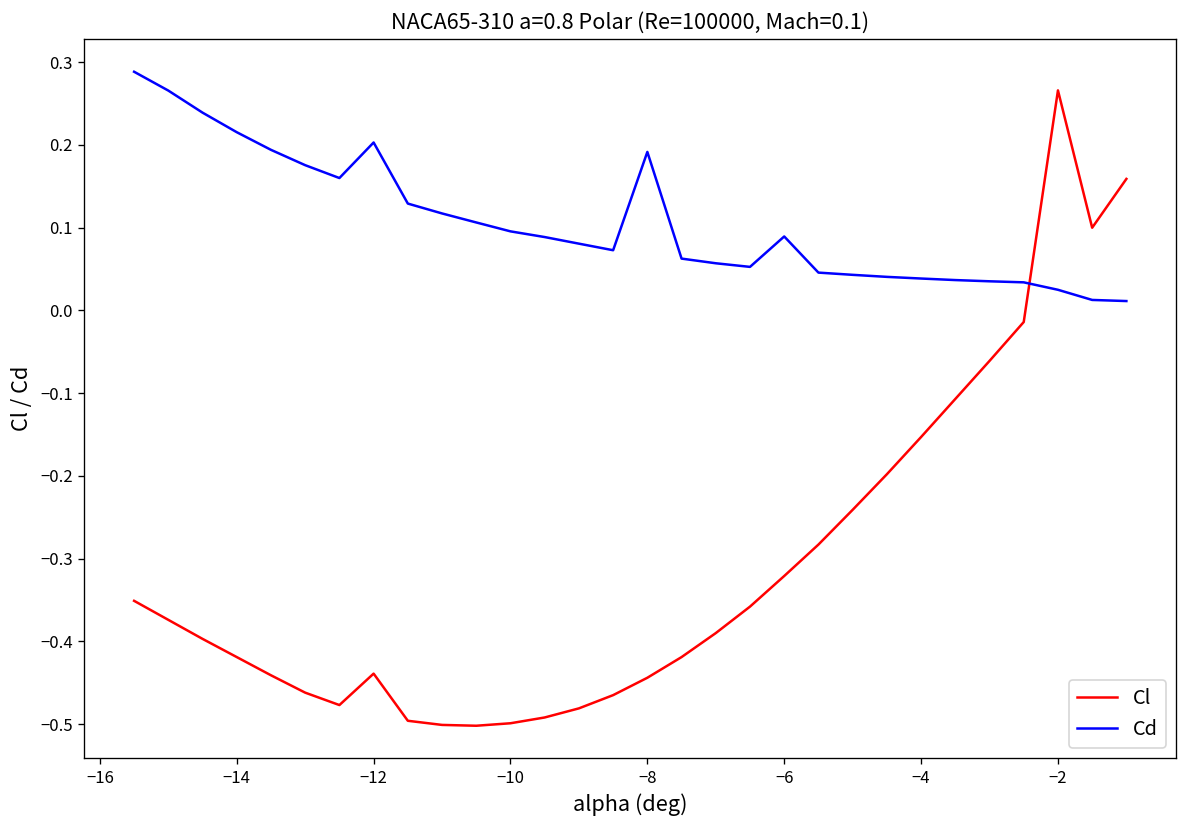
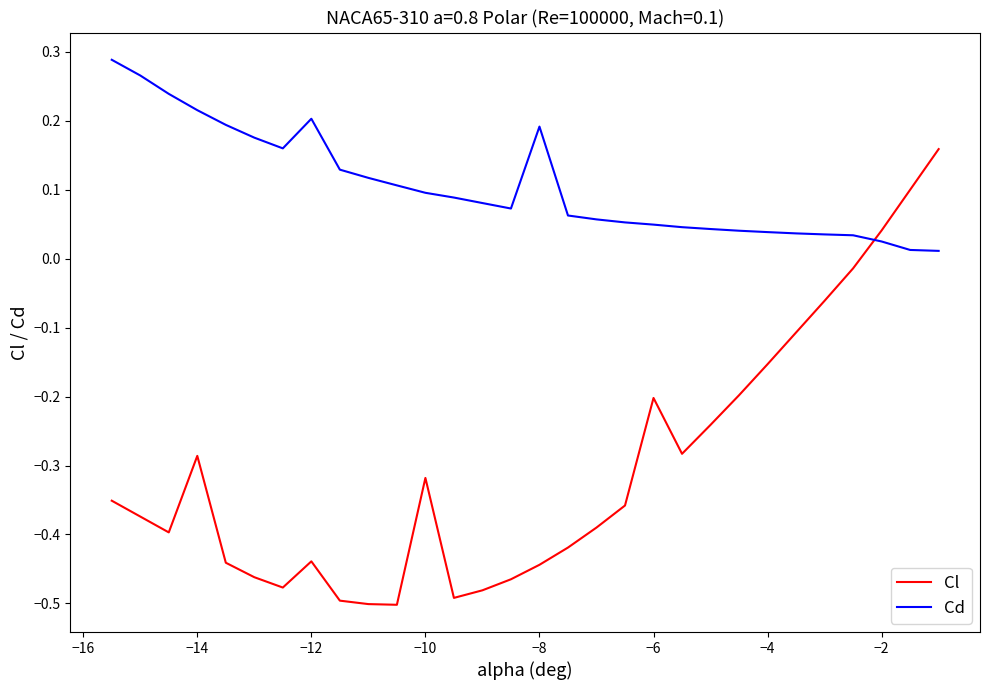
  {
    "Cl": {
-     "−14": -0.42,
+     "−14": -0.29,
      "−12": -0.44,
-     "−10": -0.50,
+     "−10": -0.32,
      "−8": -0.44,
-     "−6": -0.32,
+     "−6": -0.20,
      "−4": -0.15,
-     "−2": 0.27
+     "−2": 0.04
    },
    "Cd": {
      "−14": 0.22,
      "−12": 0.20,
      "−10": 0.10,
      "−8": 0.19,
-     "−6": 0.09,
+     "−6": 0.05,
      "−4": 0.04,
      "−2": 0.02
    }
  }
